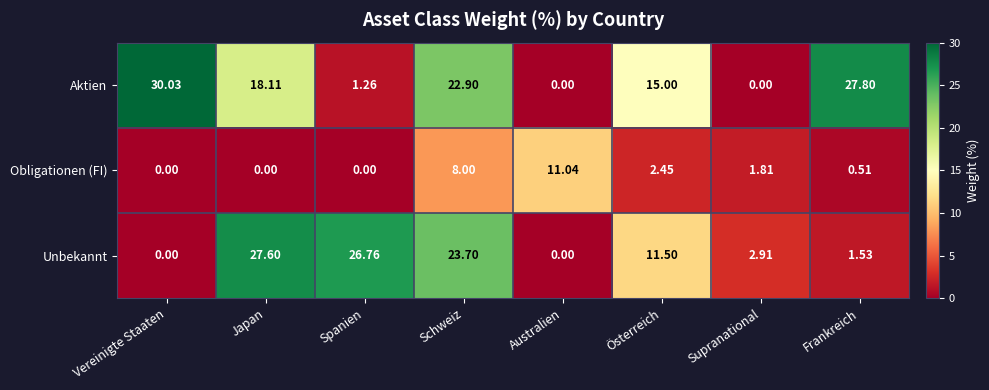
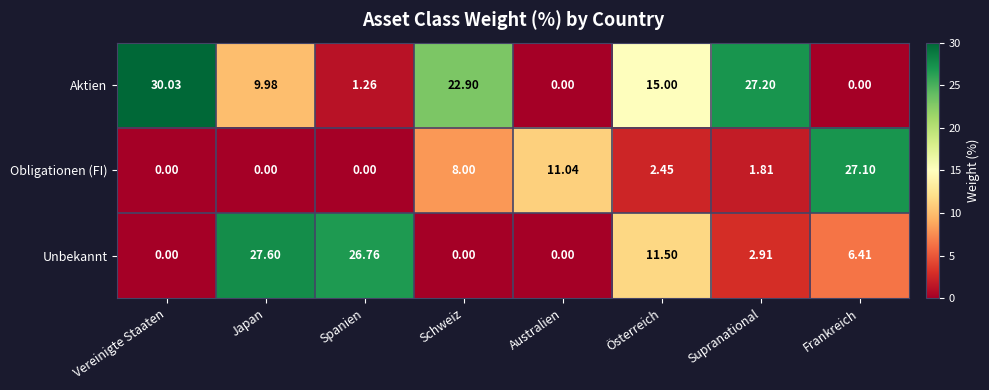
  {
    "Aktien": {
      "Vereinigte Staaten": 30.03,
-     "Japan": 18.11,
+     "Japan": 9.98,
      "Spanien": 1.26,
      "Schweiz": 22.90,
      "Australien": 0.00,
      "Österreich": 15.00,
-     "Supranational": 0.00,
-     "Frankreich": 27.80
+     "Supranational": 27.20,
+     "Frankreich": 0.00
    },
    "Obligationen (FI)": {
      "Vereinigte Staaten": 0.00,
      "Japan": 0.00,
      "Spanien": 0.00,
      "Schweiz": 8.00,
      "Australien": 11.04,
      "Österreich": 2.45,
      "Supranational": 1.81,
-     "Frankreich": 0.51
+     "Frankreich": 27.10
    },
    "Unbekannt": {
      "Vereinigte Staaten": 0.00,
      "Japan": 27.60,
      "Spanien": 26.76,
-     "Schweiz": 23.70,
+     "Schweiz": 0.00,
      "Australien": 0.00,
      "Österreich": 11.50,
      "Supranational": 2.91,
-     "Frankreich": 1.53
+     "Frankreich": 6.41
    }
  }
